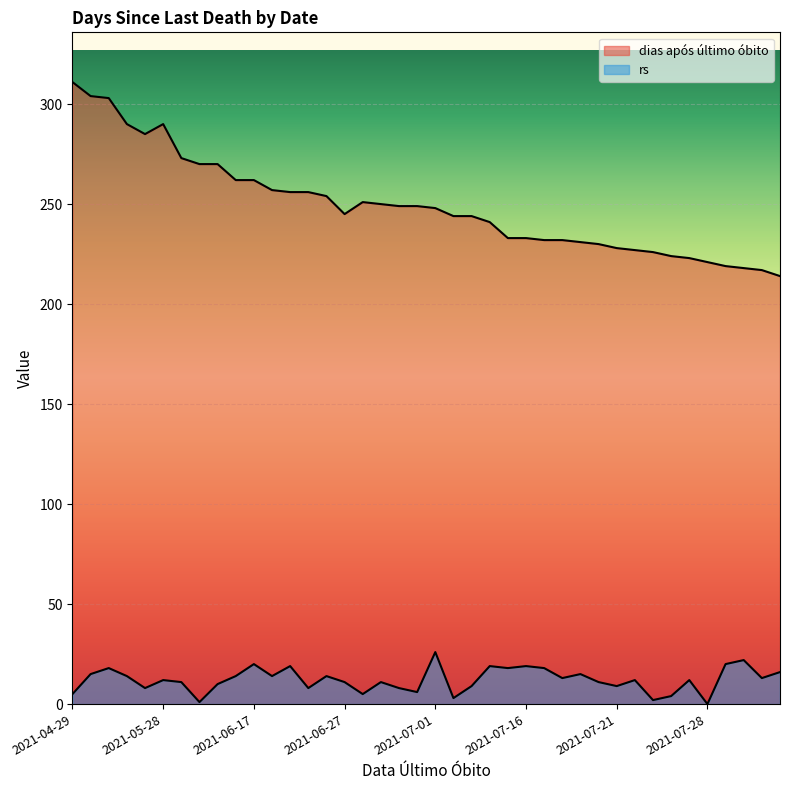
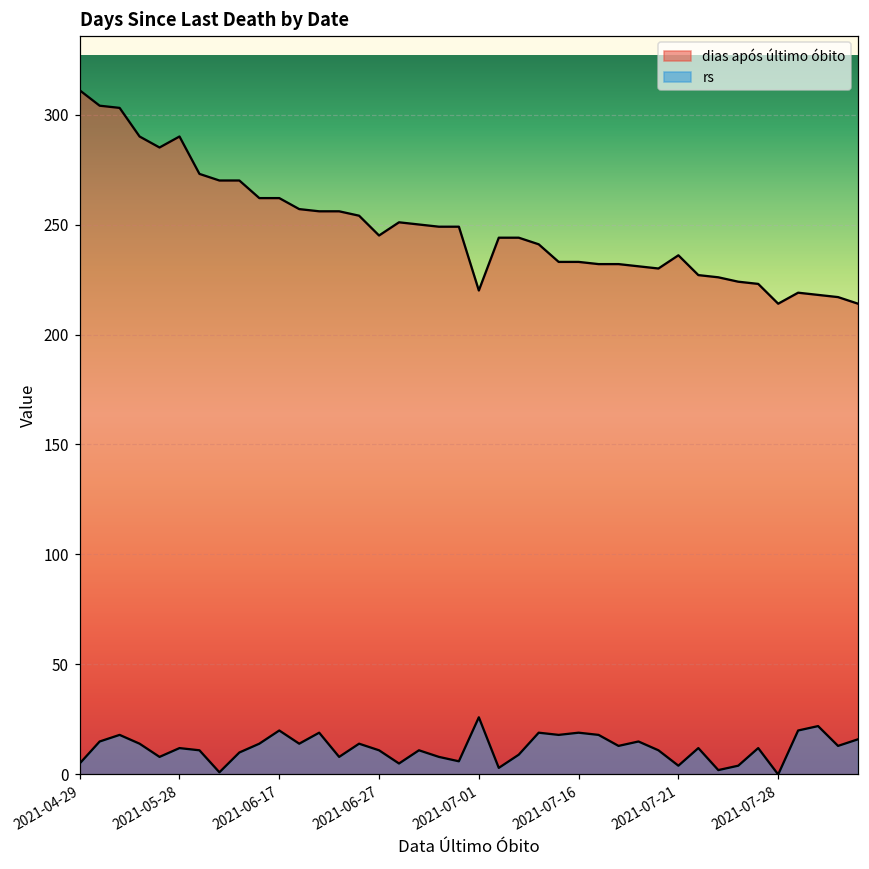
  {
    "dias após último óbito": {
      "2021-04-29": 311,
      "2021-05-28": 290,
      "2021-06-27": 245,
-     "2021-07-01": 248,
-     "2021-07-21": 228,
-     "2021-07-28": 221
+     "2021-07-01": 220,
+     "2021-07-21": 236,
+     "2021-07-28": 214
    },
    "rs": {
      "2021-04-29": 5,
      "2021-05-28": 12,
      "2021-06-27": 11,
      "2021-07-01": 26,
-     "2021-07-21": 9,
+     "2021-07-21": 4,
      "2021-07-28": 0
    }
  }
